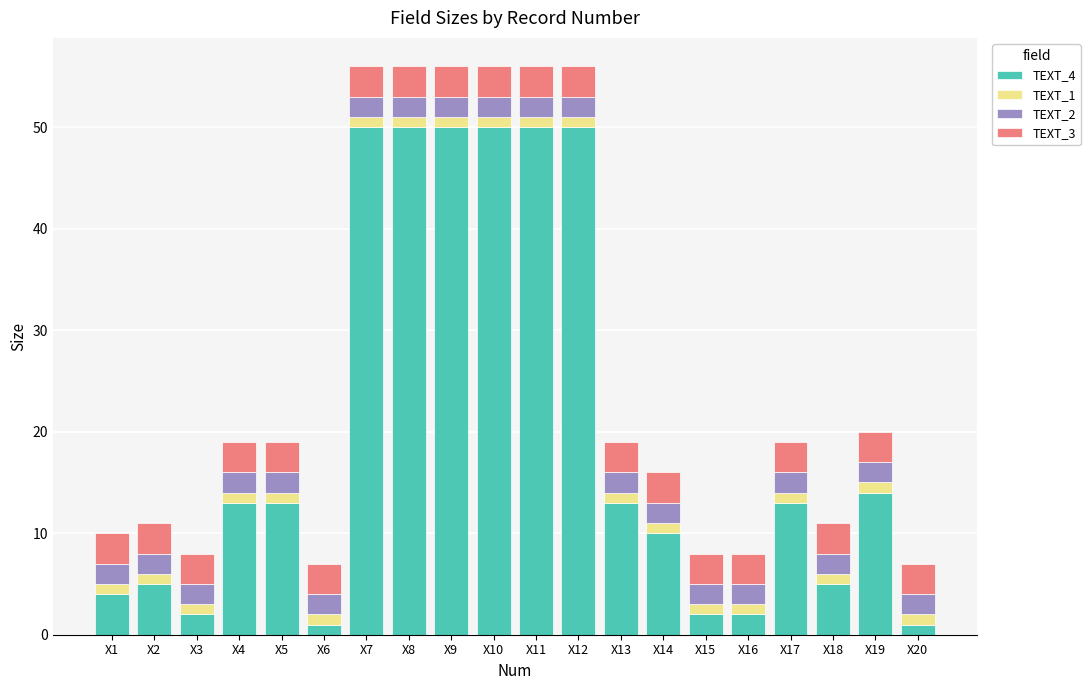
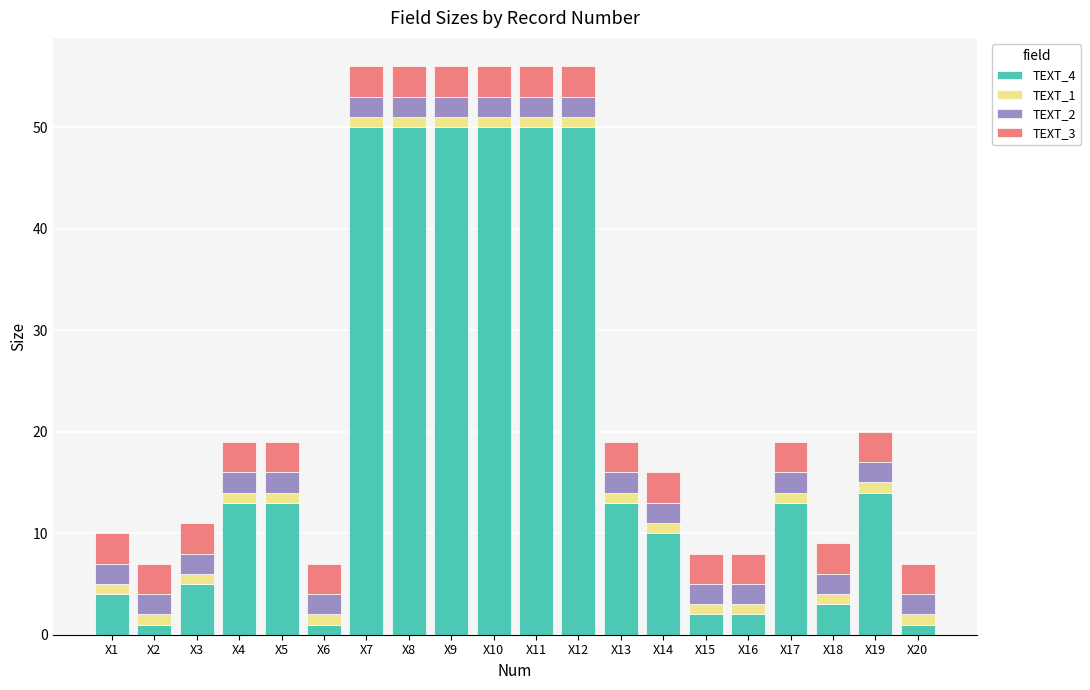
  {
    "TEXT_4": {
      "X1": 4,
-     "X2": 5,
-     "X3": 2,
+     "X2": 1,
+     "X3": 5,
      "X4": 13,
      "X5": 13,
      "X6": 1,
      "X7": 50,
      "X8": 50,
      "X9": 50,
      "X10": 50,
      "X11": 50,
      "X12": 50,
      "X13": 13,
      "X14": 10,
      "X15": 2,
      "X16": 2,
      "X17": 13,
-     "X18": 5,
+     "X18": 3,
      "X19": 14,
      "X20": 1
    },
    "TEXT_1": {
      "X1": 1,
      "X2": 1,
      "X3": 1,
      "X4": 1,
      "X5": 1,
      "X6": 1,
      "X7": 1,
      "X8": 1,
      "X9": 1,
      "X10": 1,
      "X11": 1,
      "X12": 1,
      "X13": 1,
      "X14": 1,
      "X15": 1,
      "X16": 1,
      "X17": 1,
      "X18": 1,
      "X19": 1,
      "X20": 1
    },
    "TEXT_2": {
      "X1": 2,
      "X2": 2,
      "X3": 2,
      "X4": 2,
      "X5": 2,
      "X6": 2,
      "X7": 2,
      "X8": 2,
      "X9": 2,
      "X10": 2,
      "X11": 2,
      "X12": 2,
      "X13": 2,
      "X14": 2,
      "X15": 2,
      "X16": 2,
      "X17": 2,
      "X18": 2,
      "X19": 2,
      "X20": 2
    },
    "TEXT_3": {
      "X1": 3,
      "X2": 3,
      "X3": 3,
      "X4": 3,
      "X5": 3,
      "X6": 3,
      "X7": 3,
      "X8": 3,
      "X9": 3,
      "X10": 3,
      "X11": 3,
      "X12": 3,
      "X13": 3,
      "X14": 3,
      "X15": 3,
      "X16": 3,
      "X17": 3,
      "X18": 3,
      "X19": 3,
      "X20": 3
    }
  }
